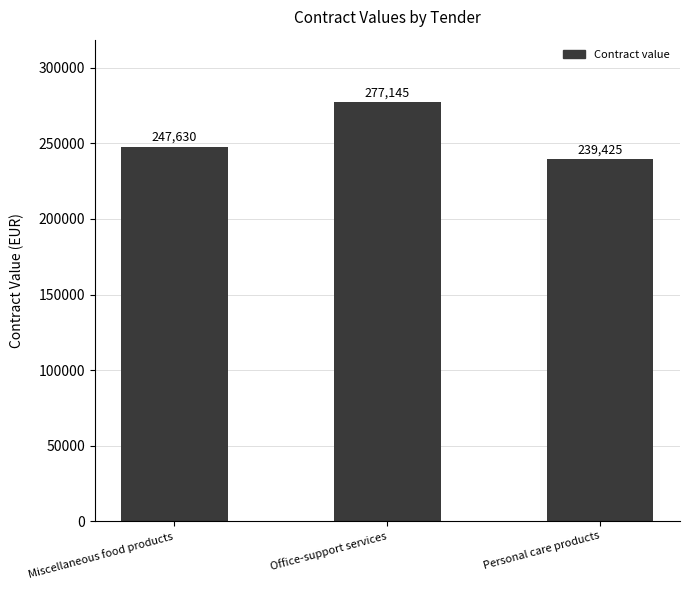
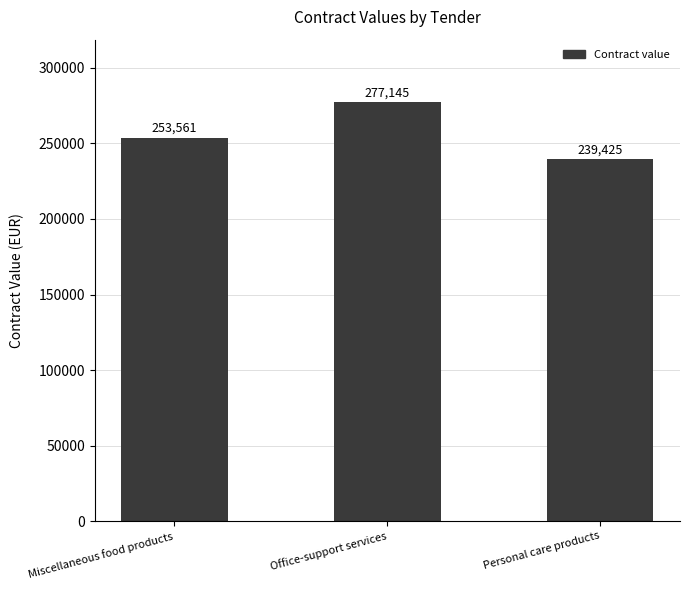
  {
-   "Miscellaneous food products": "247,630",
+   "Miscellaneous food products": "253,561",
    "Office-support services": "277,145",
    "Personal care products": "239,425"
  }
